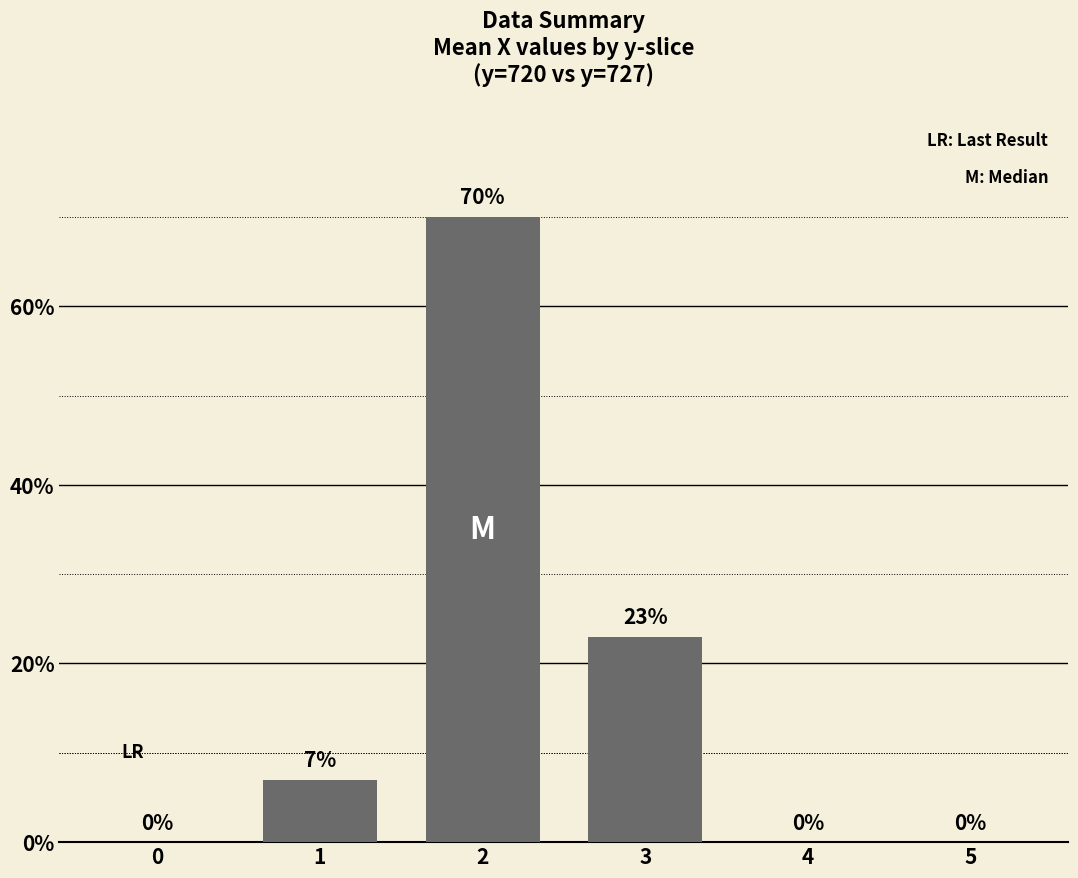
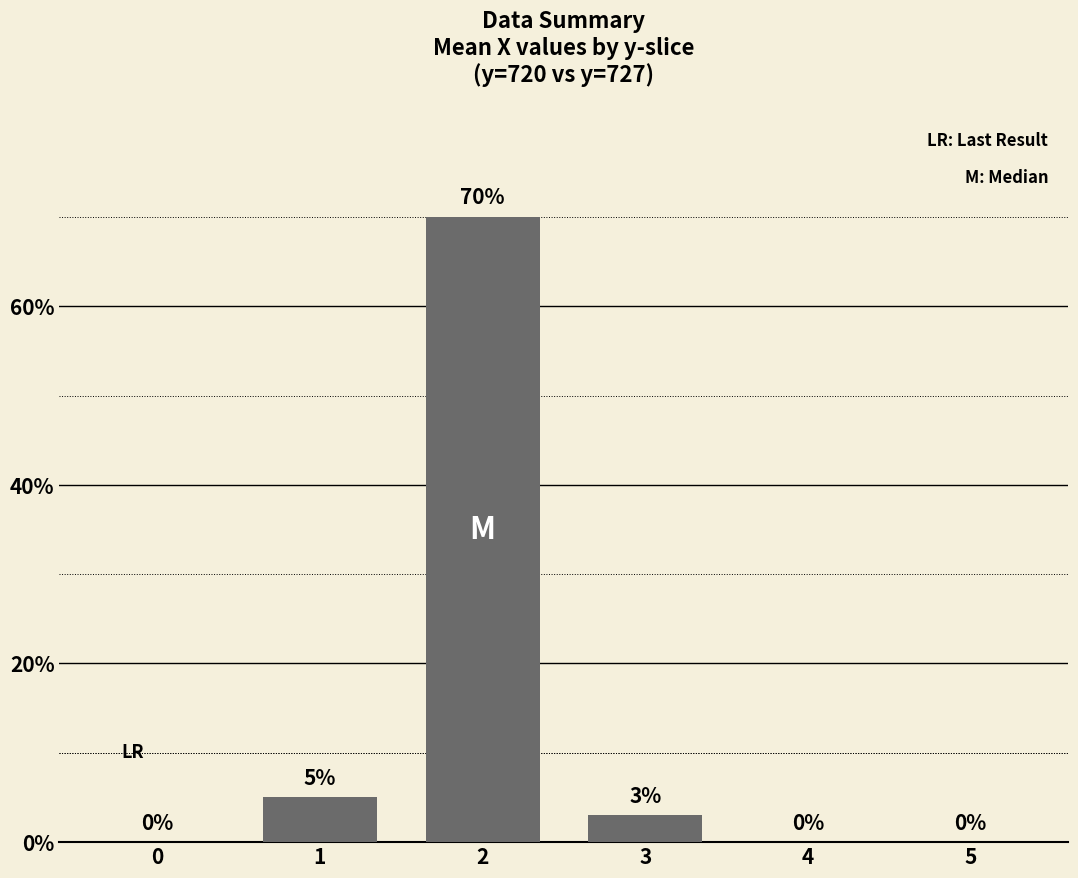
  {
    "0": "0%",
-   "1": "7%",
+   "1": "5%",
    "2": "70%",
-   "3": "23%",
+   "3": "3%",
    "4": "0%",
    "5": "0%"
  }
